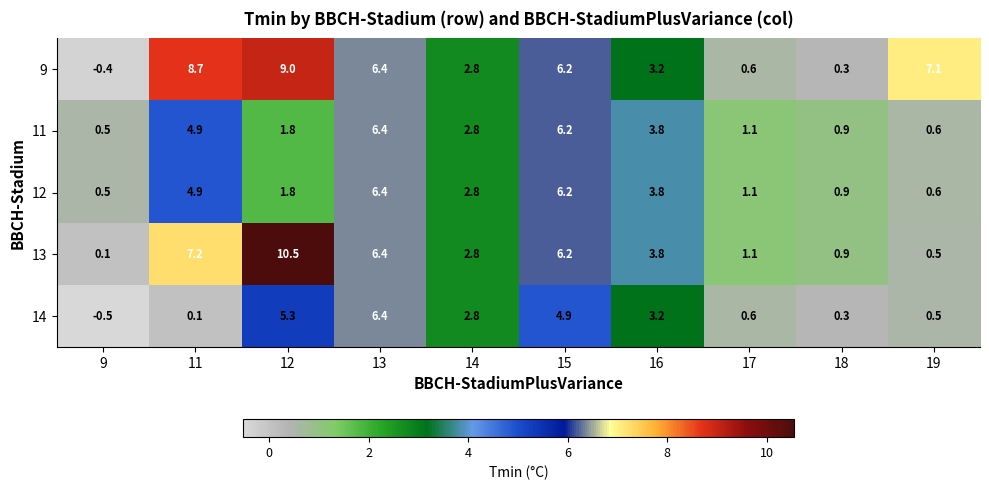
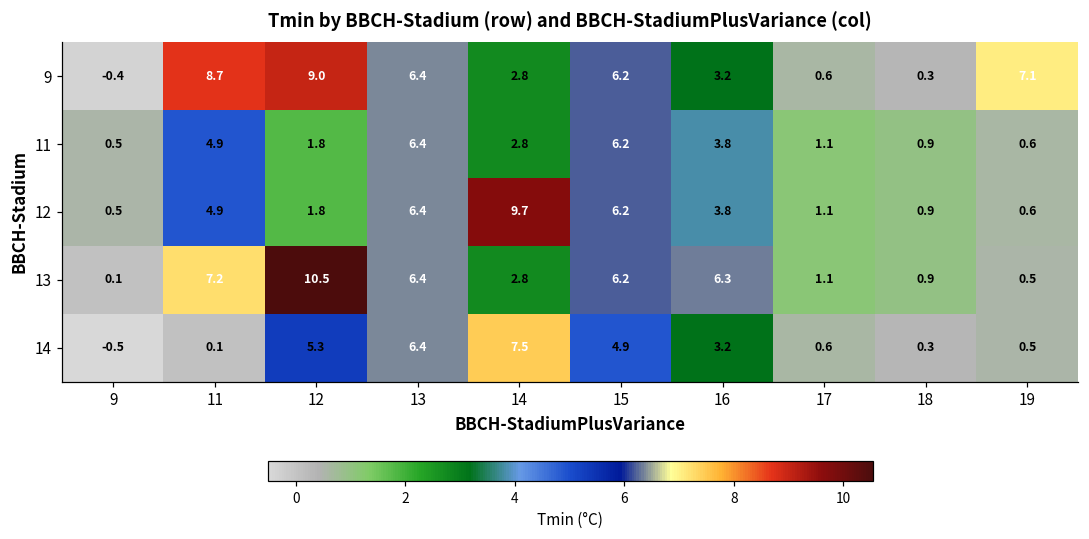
  {
    "9": {
      "9": -0.4,
      "11": 8.7,
      "12": 9.0,
      "13": 6.4,
      "14": 2.8,
      "15": 6.2,
      "16": 3.2,
      "17": 0.6,
      "18": 0.3,
      "19": 7.1
    },
    "11": {
      "9": 0.5,
      "11": 4.9,
      "12": 1.8,
      "13": 6.4,
      "14": 2.8,
      "15": 6.2,
      "16": 3.8,
      "17": 1.1,
      "18": 0.9,
      "19": 0.6
    },
    "12": {
      "9": 0.5,
      "11": 4.9,
      "12": 1.8,
      "13": 6.4,
-     "14": 2.8,
+     "14": 9.7,
      "15": 6.2,
      "16": 3.8,
      "17": 1.1,
      "18": 0.9,
      "19": 0.6
    },
    "13": {
      "9": 0.1,
      "11": 7.2,
      "12": 10.5,
      "13": 6.4,
      "14": 2.8,
      "15": 6.2,
-     "16": 3.8,
+     "16": 6.3,
      "17": 1.1,
      "18": 0.9,
      "19": 0.5
    },
    "14": {
      "9": -0.5,
      "11": 0.1,
      "12": 5.3,
      "13": 6.4,
-     "14": 2.8,
+     "14": 7.5,
      "15": 4.9,
      "16": 3.2,
      "17": 0.6,
      "18": 0.3,
      "19": 0.5
    }
  }
